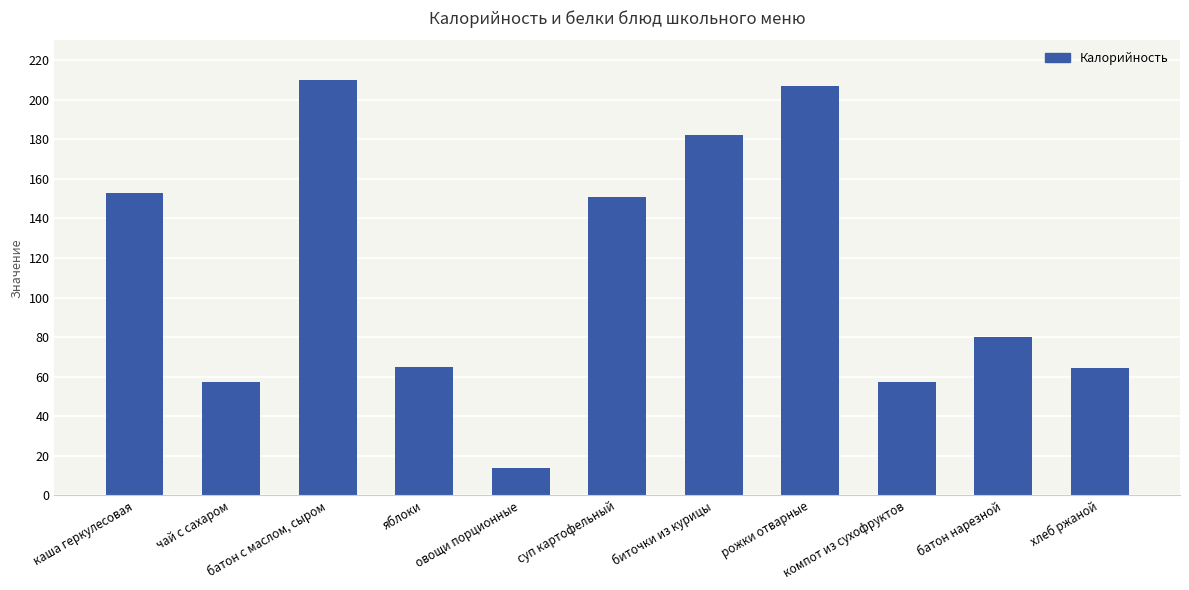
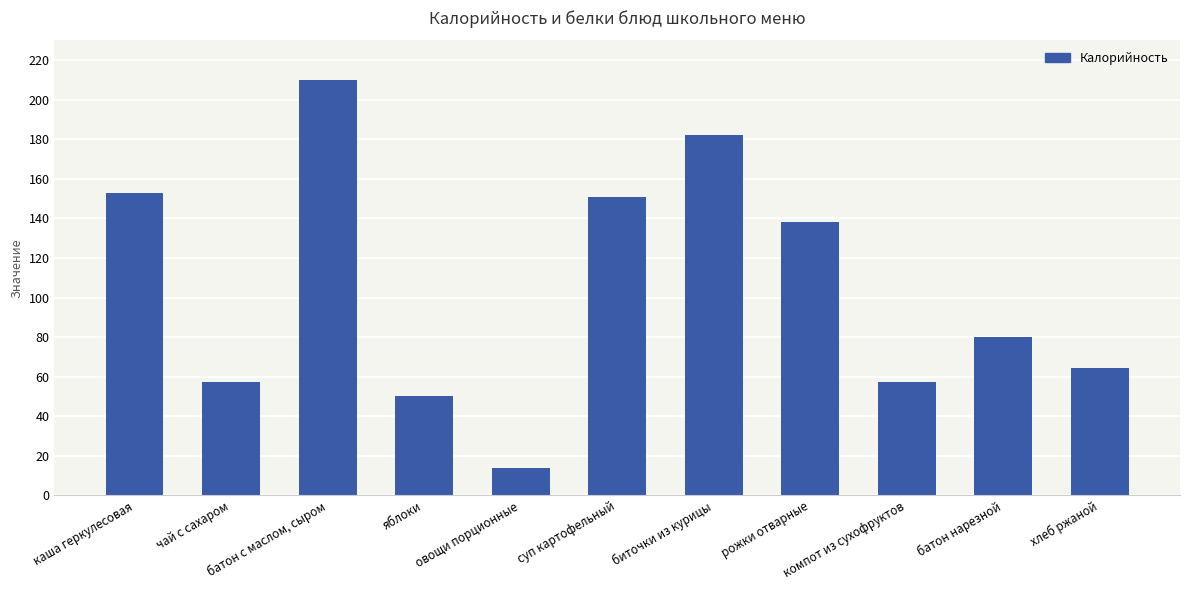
  {
    "каша геркулесовая": 153,
    "чай с сахаром": 57,
    "батон с маслом, сыром": 210,
-   "яблоки": 65,
+   "яблоки": 50,
    "овощи порционные": 14,
    "суп картофельный": 151,
    "биточки из курицы": 182,
-   "рожки отварные": 207,
+   "рожки отварные": 138,
    "компот из сухофруктов": 57,
    "батон нарезной": 80,
    "хлеб ржаной": 64
  }
